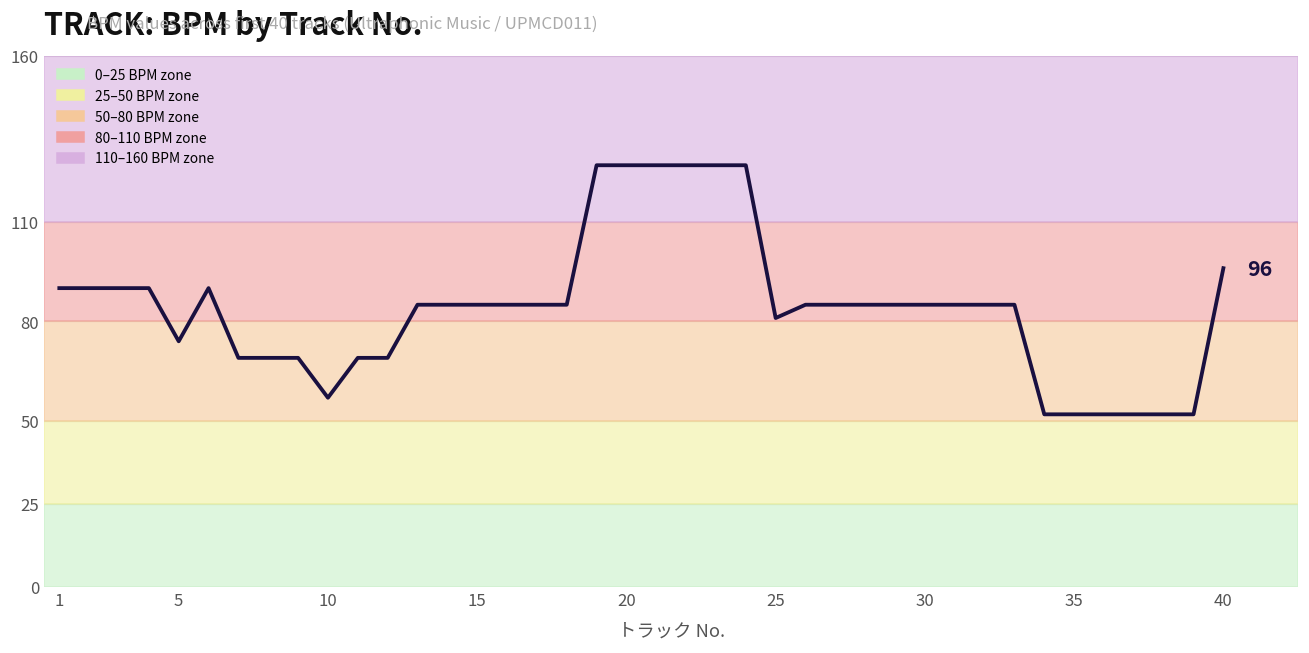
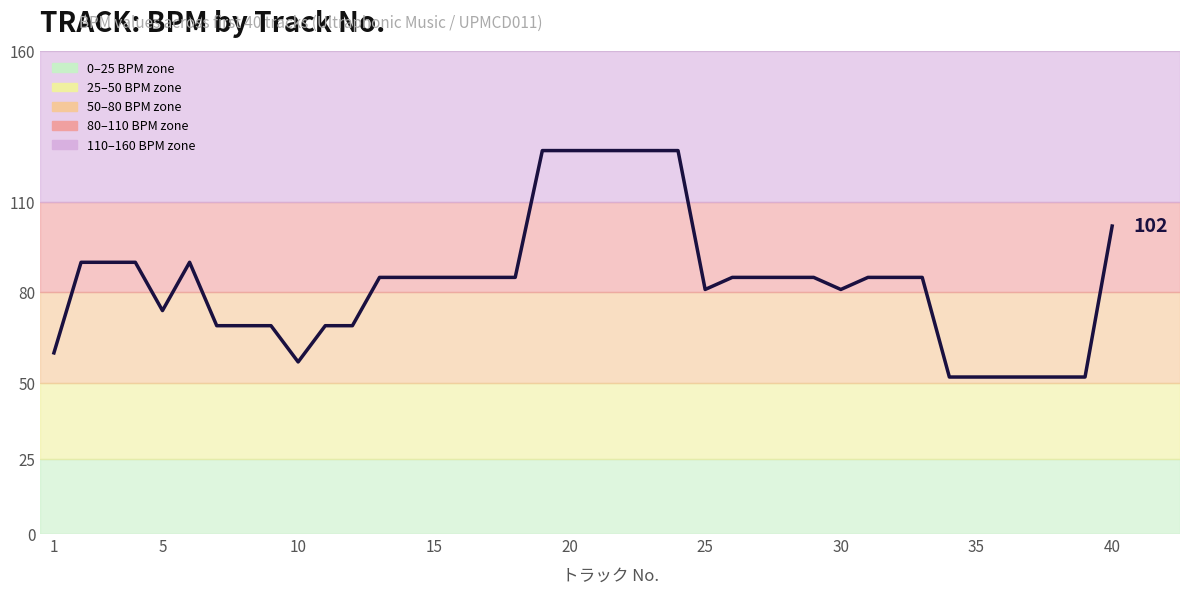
  {
-   "1": 90,
-   "30": 85,
-   "40": 96
+   "1": 60,
+   "30": 81,
+   "40": 102
  }
